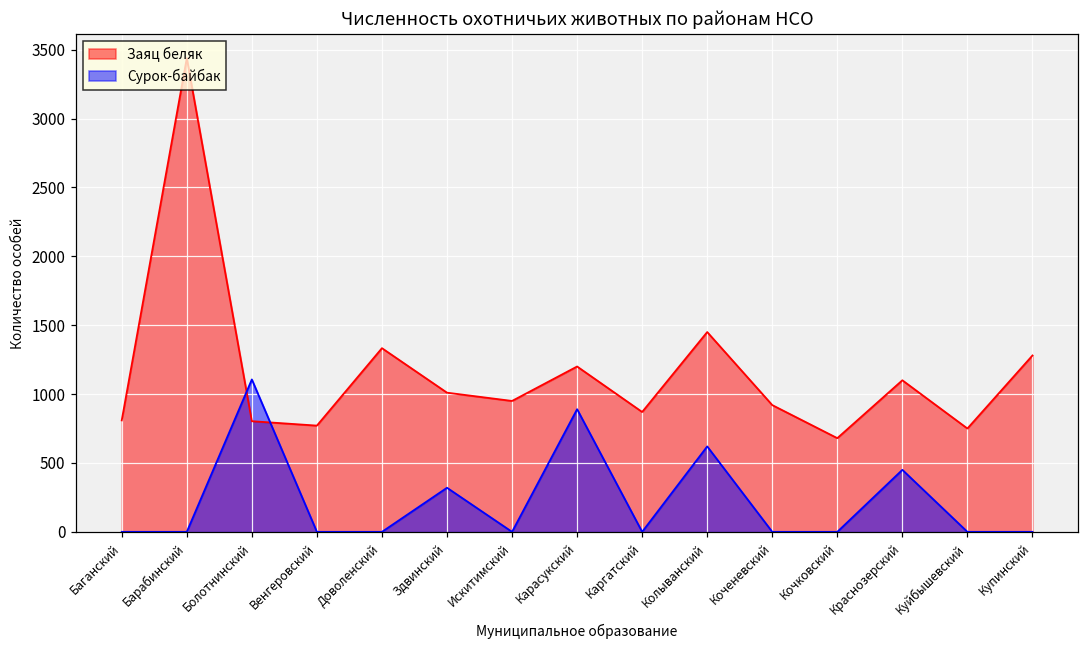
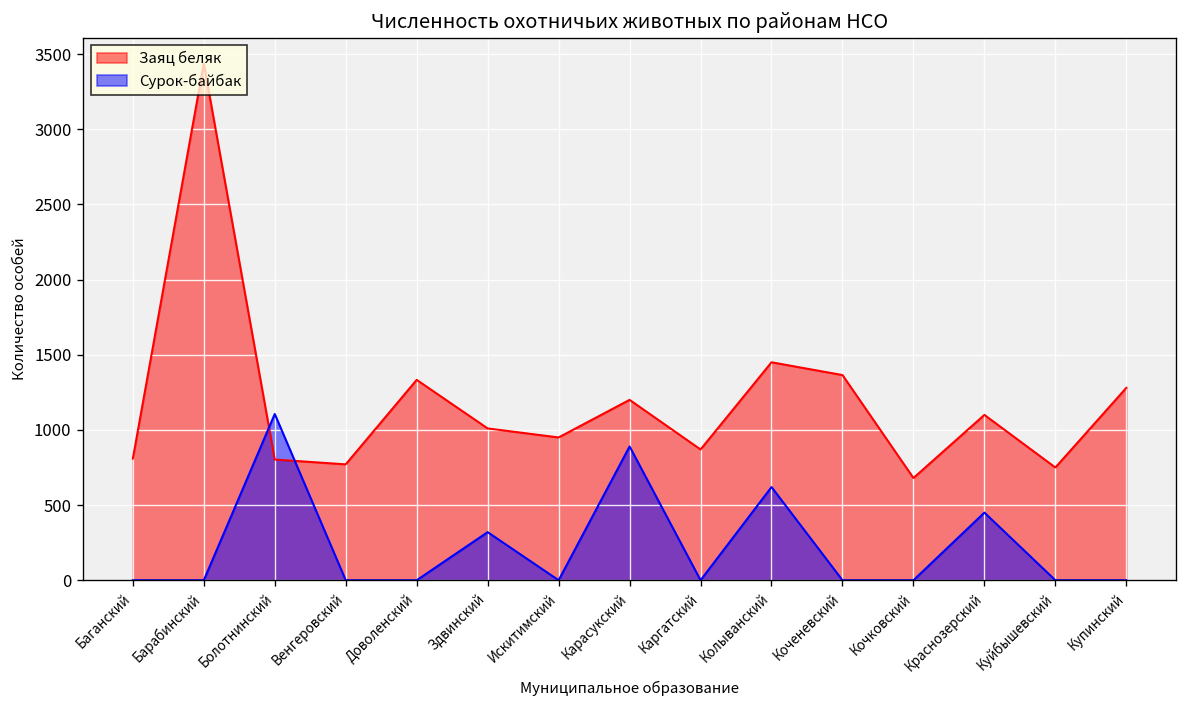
  {
    "Заяц беляк": {
      "Баганский": 810,
      "Болотнинский": 800,
      "Венгеровский": 770,
      "Доволенский": 1330,
      "Здвинский": 1010,
      "Искитимский": 950,
      "Карасукский": 1200,
      "Каргатский": 870,
      "Колыванский": 1450,
-     "Коченевский": 920,
+     "Коченевский": 1370,
      "Кочковский": 680,
      "Краснозерский": 1100,
      "Куйбышевский": 750,
      "Купинский": 1280
    },
    "Сурок-байбак": {
      "Баганский": 0,
      "Барабинский": 0,
      "Болотнинский": 1110,
      "Венгеровский": 0,
      "Доволенский": 0,
      "Здвинский": 320,
      "Искитимский": 0,
      "Карасукский": 890,
      "Каргатский": 0,
      "Колыванский": 620,
      "Коченевский": 0,
      "Кочковский": 0,
      "Краснозерский": 450,
      "Куйбышевский": 0,
      "Купинский": 0
    }
  }
